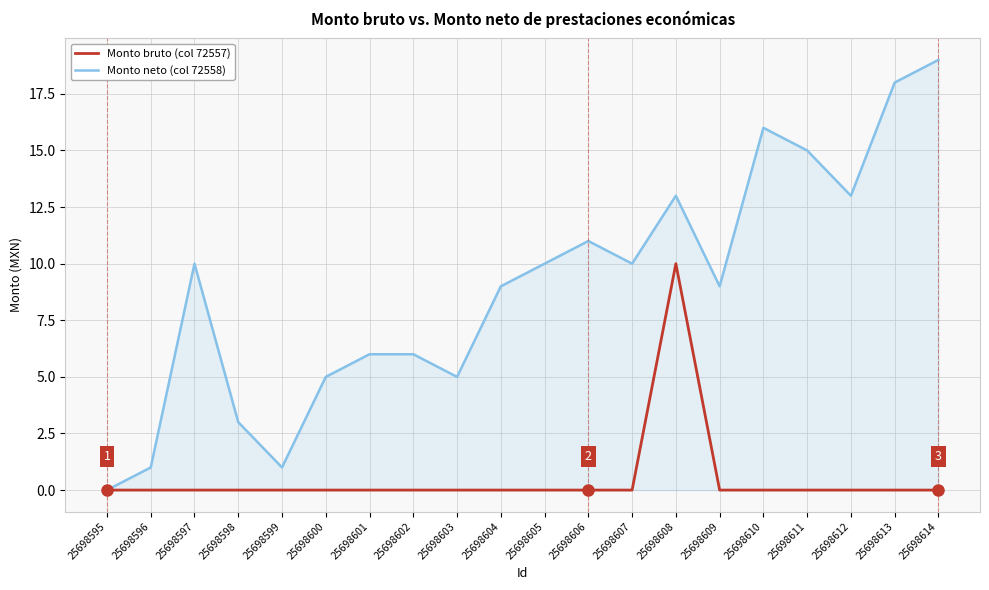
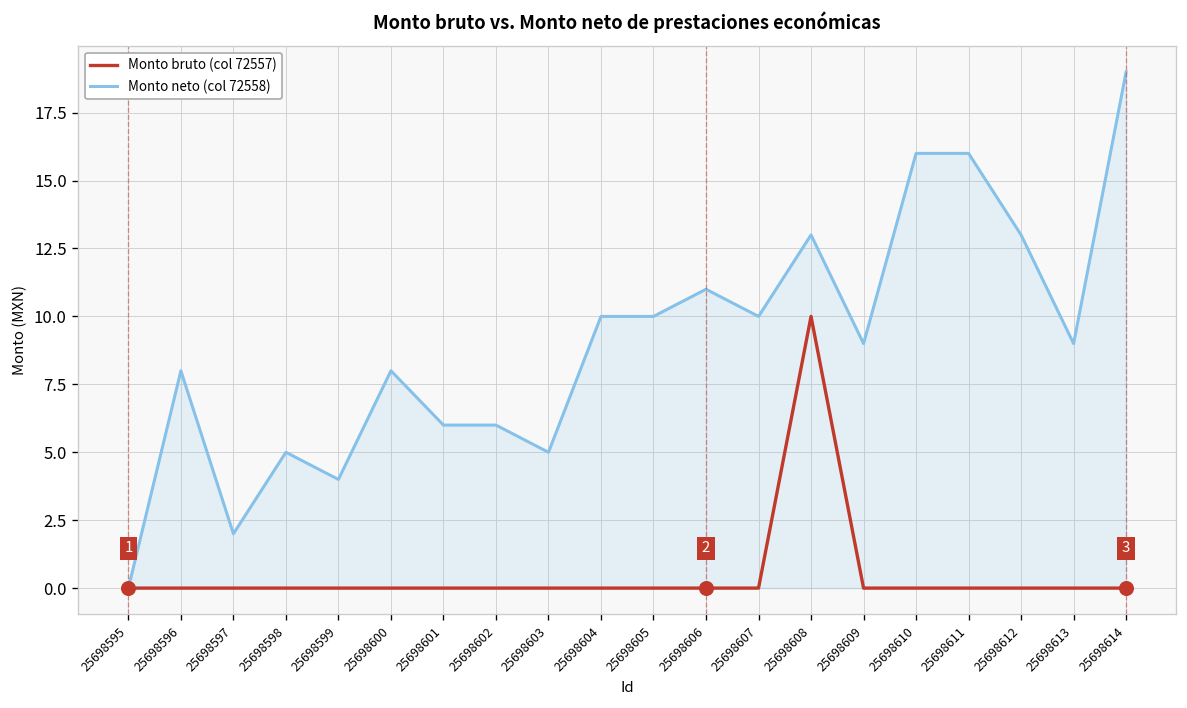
  {
    "Monto neto (col 72558)": {
-     "25698596": 1,
-     "25698597": 10,
-     "25698598": 3,
-     "25698599": 1,
-     "25698600": 5,
+     "25698596": 8,
+     "25698597": 2,
+     "25698598": 5,
+     "25698599": 4,
+     "25698600": 8,
      "25698601": 6,
      "25698602": 6,
      "25698603": 5,
-     "25698604": 9,
+     "25698604": 10,
      "25698605": 10,
      "25698606": 11,
      "25698607": 10,
      "25698608": 13,
      "25698609": 9,
      "25698610": 16,
-     "25698611": 15,
+     "25698611": 16,
      "25698612": 13,
-     "25698613": 18,
+     "25698613": 9,
      "25698614": 19
    }
  }
